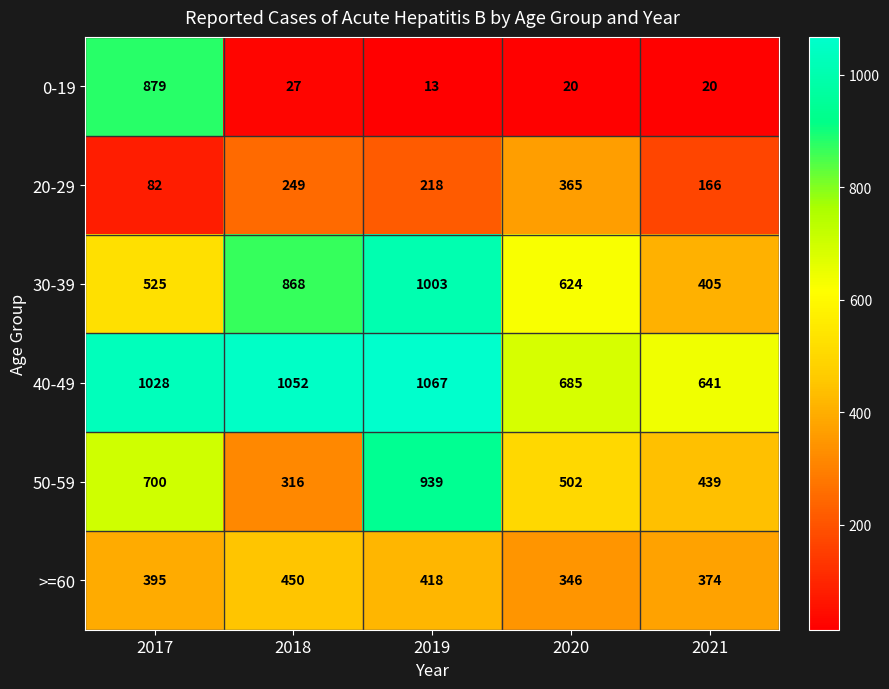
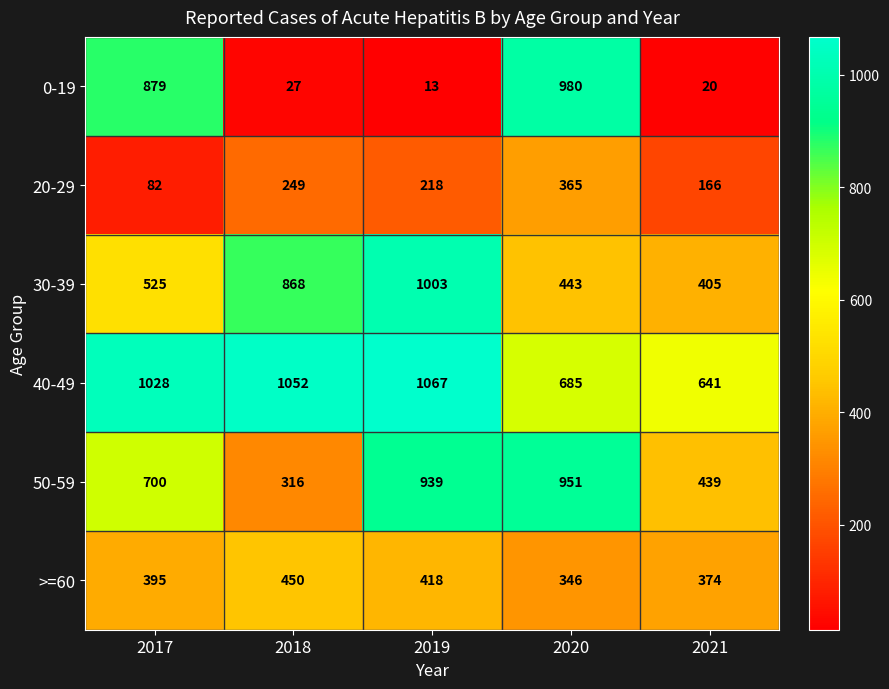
  {
    "0-19": {
      "2017": 879,
      "2018": 27,
      "2019": 13,
-     "2020": 20,
+     "2020": 980,
      "2021": 20
    },
    "20-29": {
      "2017": 82,
      "2018": 249,
      "2019": 218,
      "2020": 365,
      "2021": 166
    },
    "30-39": {
      "2017": 525,
      "2018": 868,
      "2019": 1003,
-     "2020": 624,
+     "2020": 443,
      "2021": 405
    },
    "40-49": {
      "2017": 1028,
      "2018": 1052,
      "2019": 1067,
      "2020": 685,
      "2021": 641
    },
    "50-59": {
      "2017": 700,
      "2018": 316,
      "2019": 939,
-     "2020": 502,
+     "2020": 951,
      "2021": 439
    },
    ">=60": {
      "2017": 395,
      "2018": 450,
      "2019": 418,
      "2020": 346,
      "2021": 374
    }
  }
